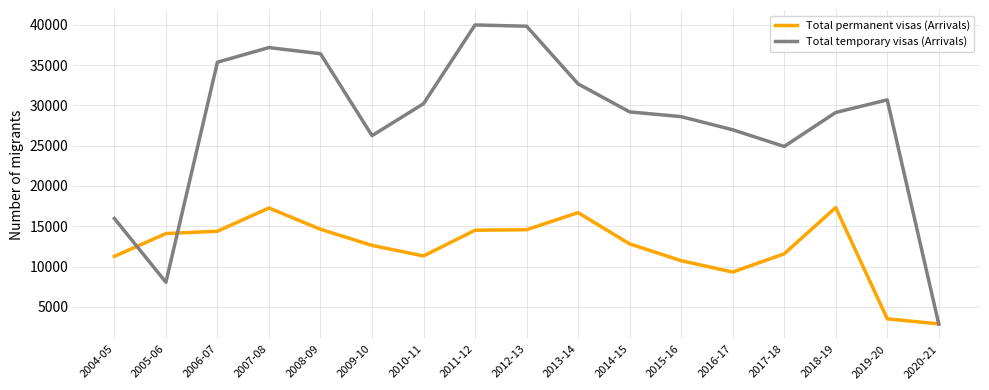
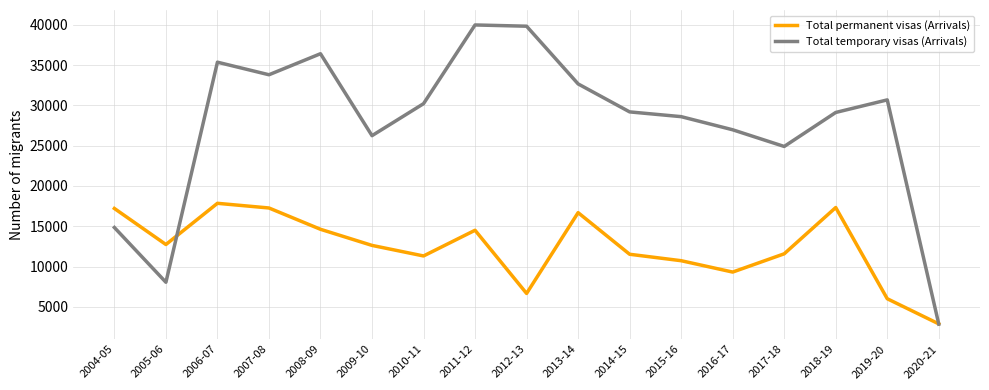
  {
    "Total permanent visas (Arrivals)": {
-     "2004-05": 11000,
-     "2005-06": 14000,
-     "2006-07": 14000,
+     "2004-05": 17000,
+     "2005-06": 13000,
+     "2006-07": 18000,
      "2007-08": 17000,
      "2008-09": 15000,
      "2009-10": 13000,
      "2010-11": 11000,
      "2011-12": 15000,
-     "2012-13": 15000,
+     "2012-13": 7000,
      "2013-14": 17000,
-     "2014-15": 13000,
+     "2014-15": 12000,
      "2015-16": 11000,
      "2016-17": 9000,
      "2017-18": 12000,
      "2018-19": 17000,
-     "2019-20": 4000
+     "2019-20": 6000
    },
    "Total temporary visas (Arrivals)": {
-     "2004-05": 16000,
+     "2004-05": 15000,
      "2005-06": 8000,
      "2006-07": 35000,
-     "2007-08": 37000,
+     "2007-08": 34000,
      "2008-09": 36000,
      "2009-10": 26000,
      "2010-11": 30000,
      "2011-12": 40000,
      "2012-13": 40000,
      "2013-14": 33000,
      "2014-15": 29000,
      "2015-16": 29000,
      "2016-17": 27000,
      "2017-18": 25000,
      "2018-19": 29000,
      "2019-20": 31000
    }
  }
